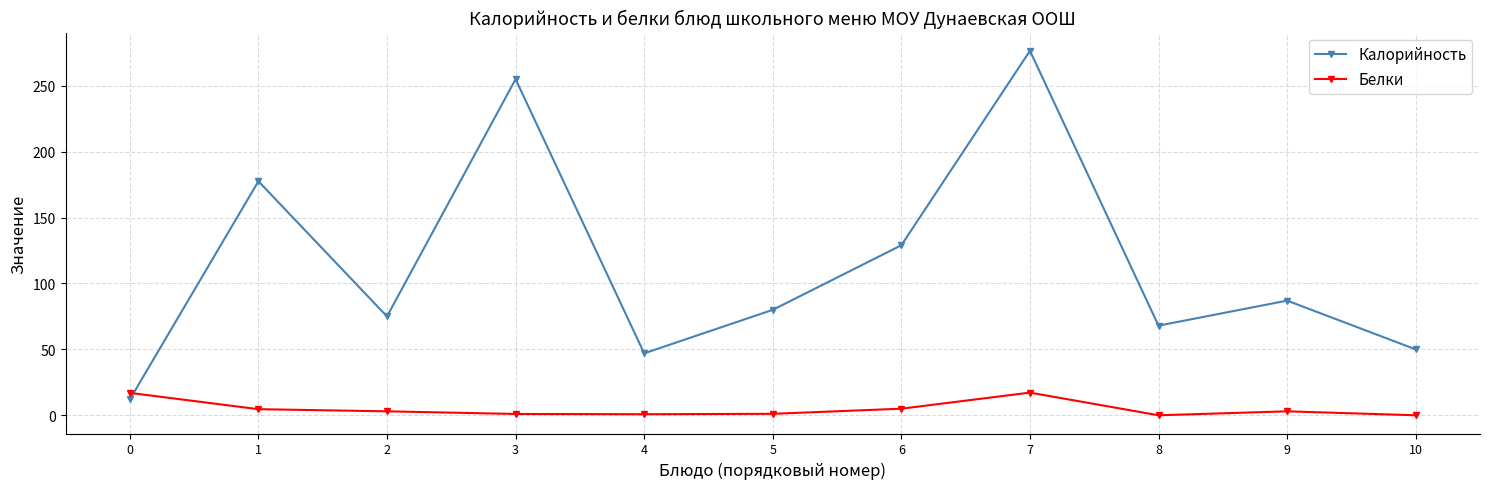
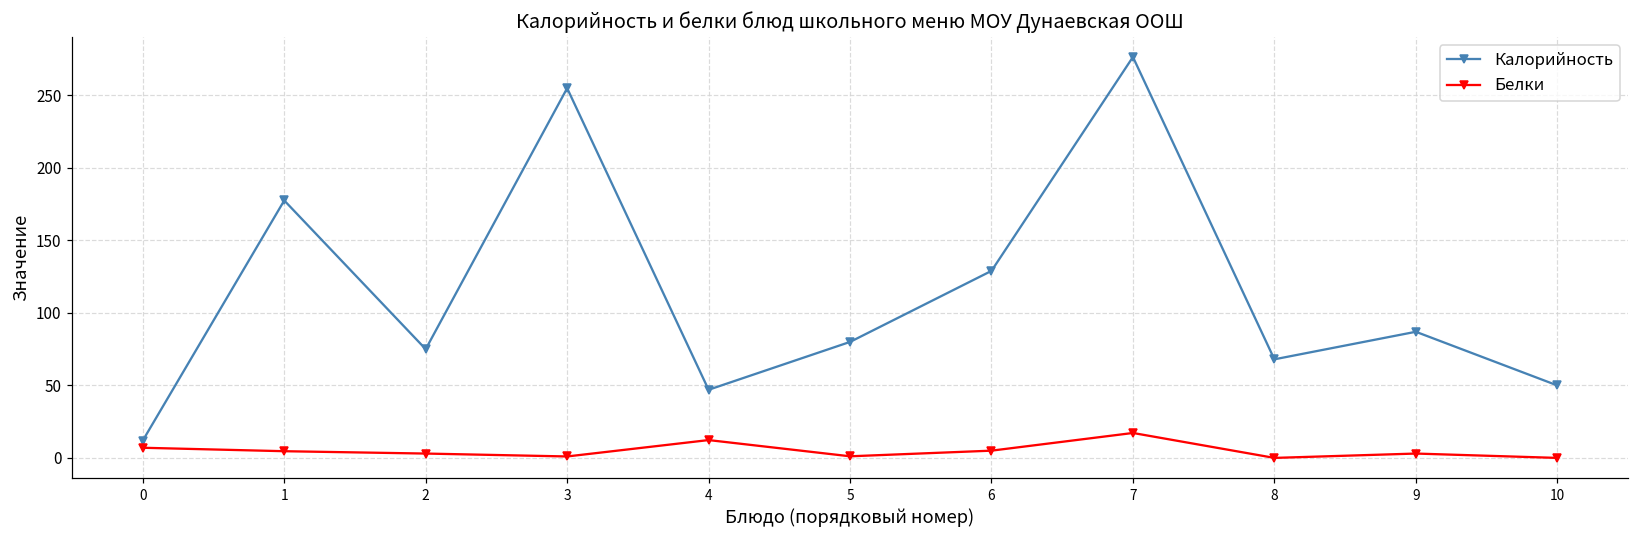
  {
    "Калорийность": {
      "0": 12,
      "1": 178,
      "2": 75,
      "3": 255,
      "4": 47,
      "5": 80,
      "6": 129,
      "7": 277,
      "8": 68,
      "9": 87,
      "10": 50
    },
    "Белки": {
-     "0": 17,
+     "0": 7,
      "1": 5,
      "2": 3,
      "3": 1,
-     "4": 1,
+     "4": 12,
      "5": 1,
      "6": 5,
      "7": 17,
      "8": 0,
      "9": 3,
      "10": 0
    }
  }
